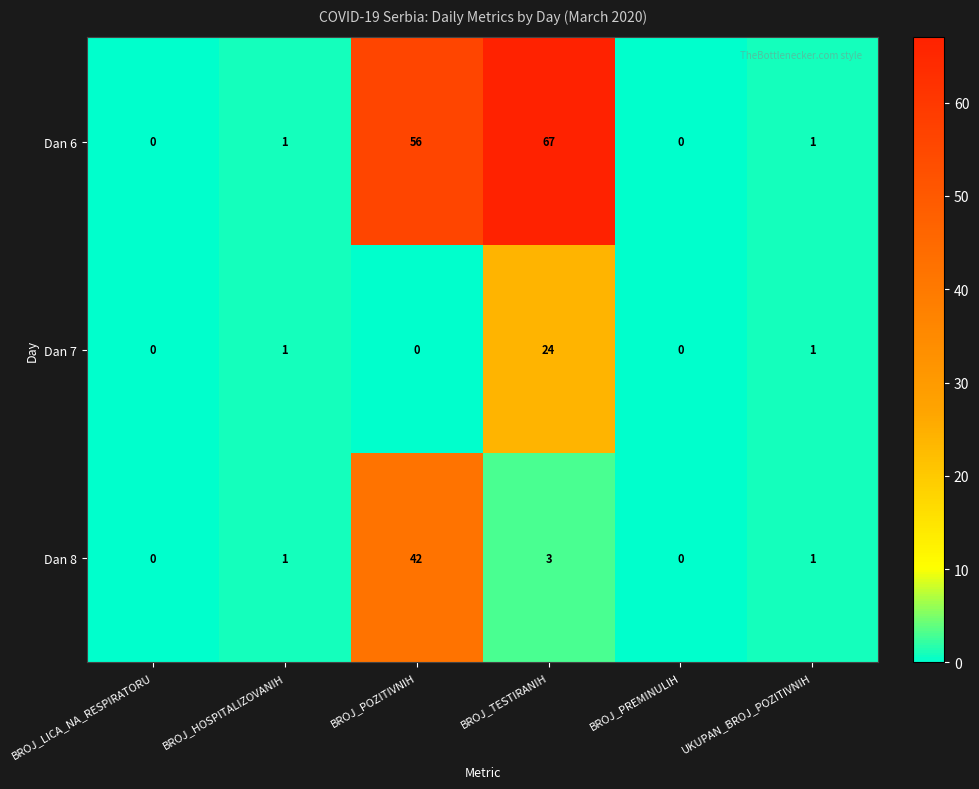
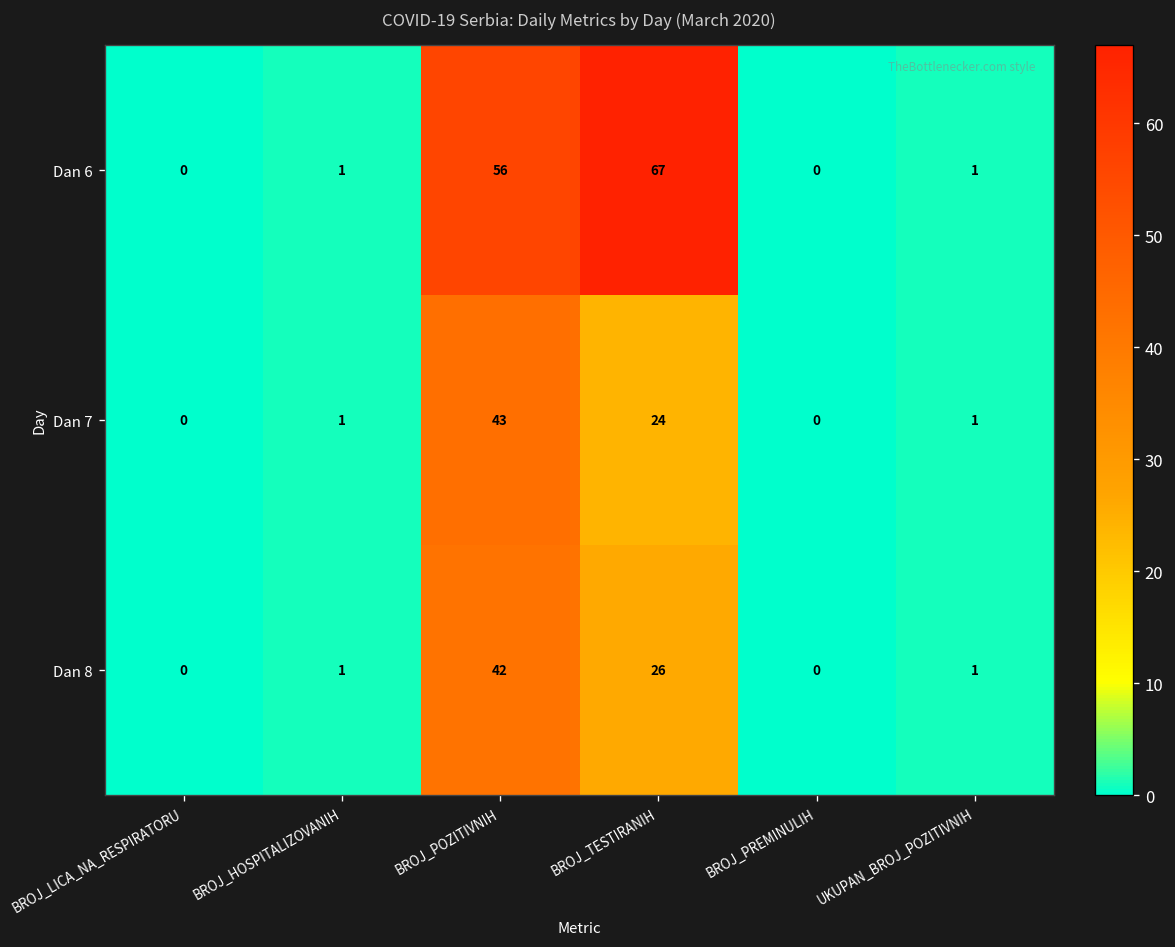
  {
    "Dan 6": {
      "BROJ_LICA_NA_RESPIRATORU": 0,
      "BROJ_HOSPITALIZOVANIH": 1,
      "BROJ_POZITIVNIH": 56,
      "BROJ_TESTIRANIH": 67,
      "BROJ_PREMINULIH": 0
    },
    "Dan 7": {
      "BROJ_LICA_NA_RESPIRATORU": 0,
      "BROJ_HOSPITALIZOVANIH": 1,
-     "BROJ_POZITIVNIH": 0,
+     "BROJ_POZITIVNIH": 43,
      "BROJ_TESTIRANIH": 24,
      "BROJ_PREMINULIH": 0,
      "UKUPAN_BROJ_POZITIVNIH": 1
    },
    "Dan 8": {
      "BROJ_LICA_NA_RESPIRATORU": 0,
      "BROJ_HOSPITALIZOVANIH": 1,
      "BROJ_POZITIVNIH": 42,
-     "BROJ_TESTIRANIH": 3,
+     "BROJ_TESTIRANIH": 26,
      "BROJ_PREMINULIH": 0,
      "UKUPAN_BROJ_POZITIVNIH": 1
    }
  }
